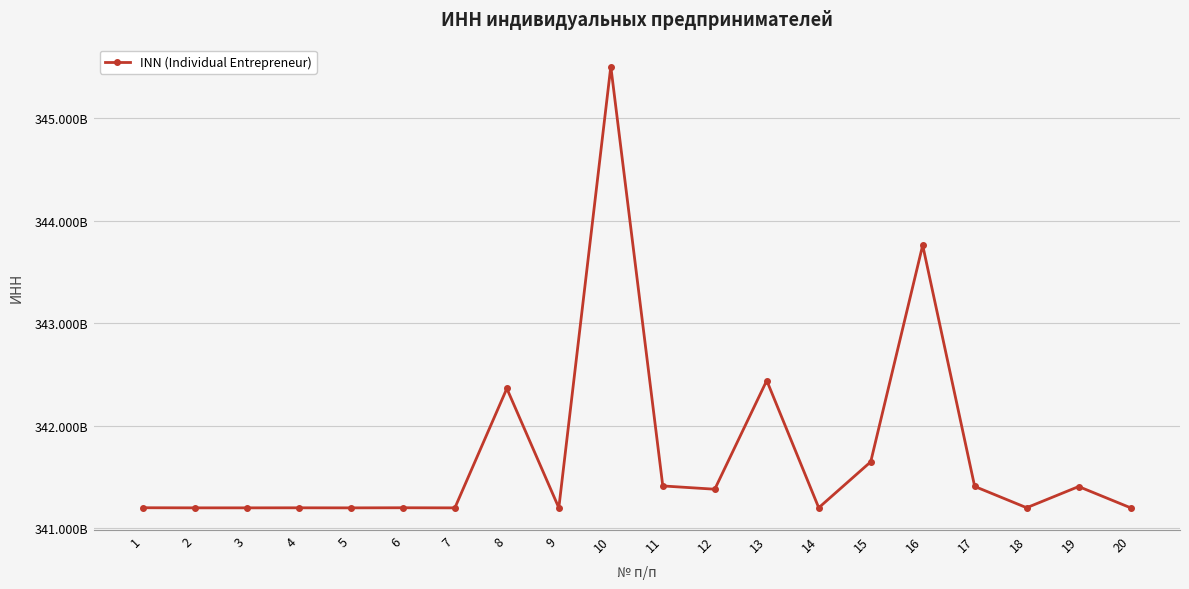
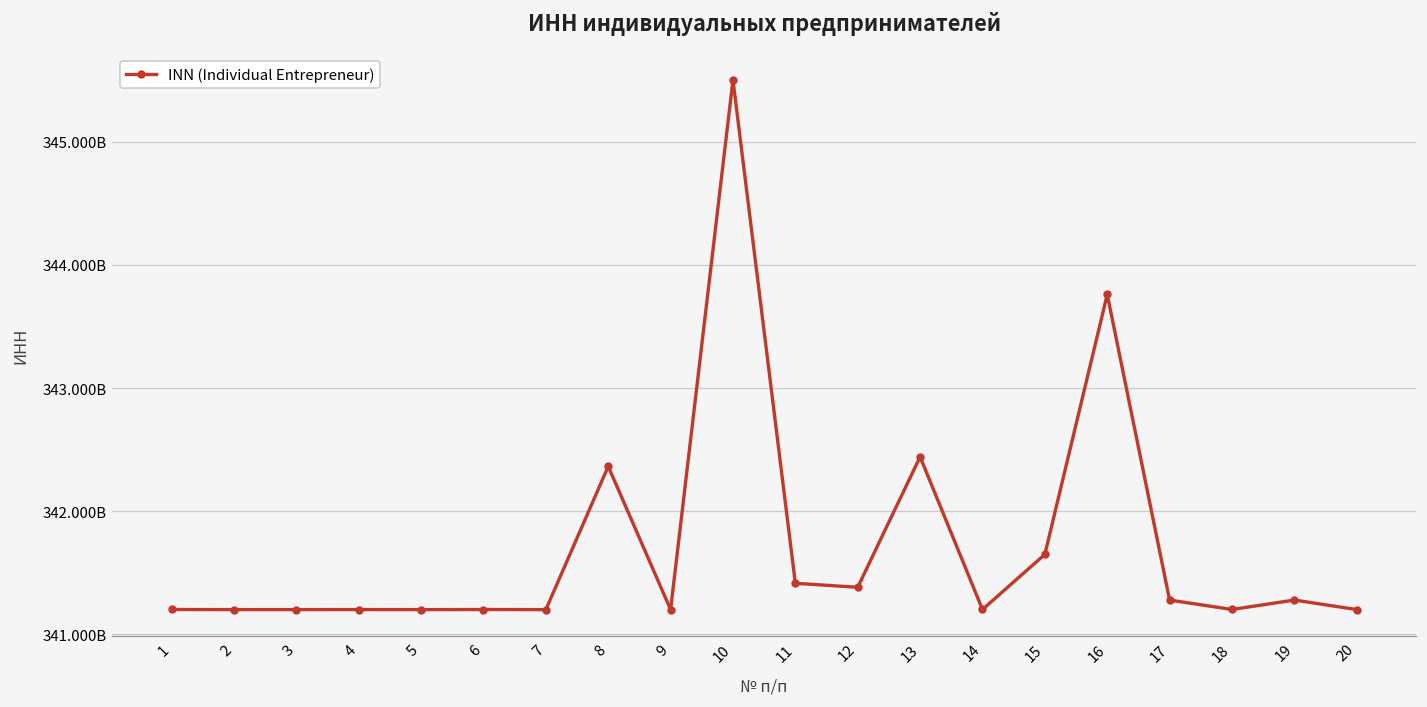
  {
    "1": 341200000000,
    "2": 341200000000,
    "3": 341200000000,
    "4": 341200000000,
    "5": 341200000000,
    "6": 341200000000,
    "7": 341200000000,
    "8": 342360000000,
    "9": 341200000000,
    "10": 345500000000,
    "11": 341410000000,
    "12": 341380000000,
    "13": 342440000000,
    "14": 341200000000,
    "15": 341650000000,
    "16": 343760000000,
-   "17": 341410000000,
+   "17": 341280000000,
    "18": 341200000000,
-   "19": 341410000000,
+   "19": 341280000000,
    "20": 341200000000
  }
